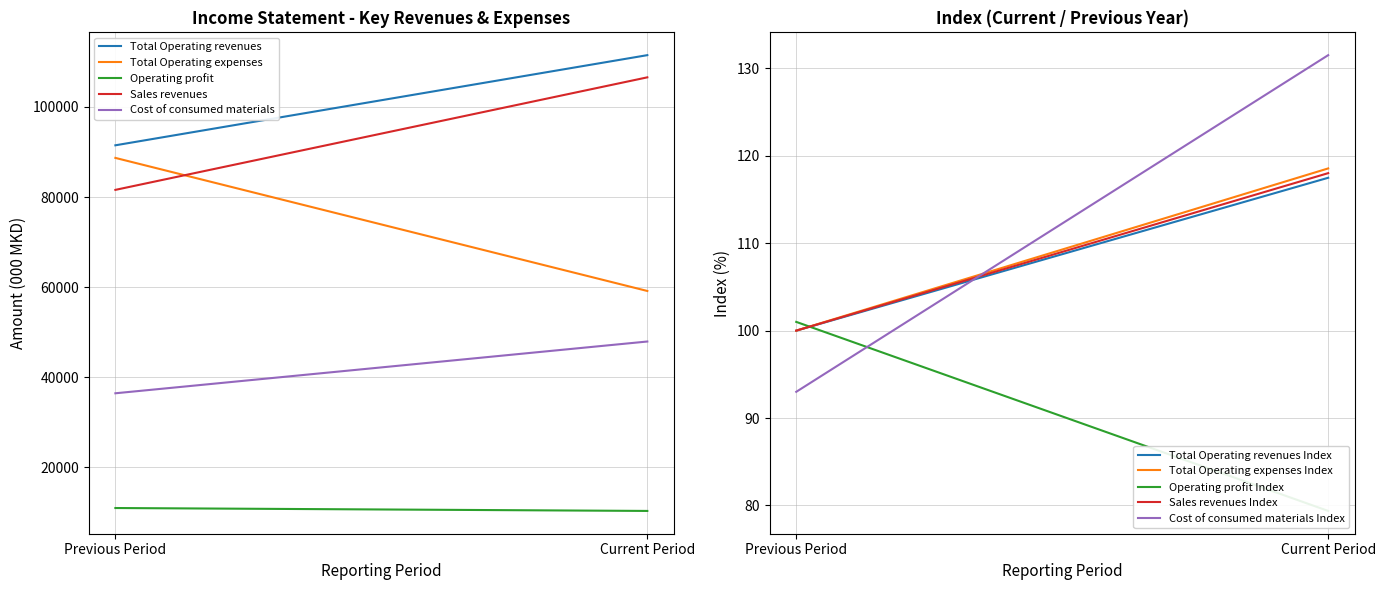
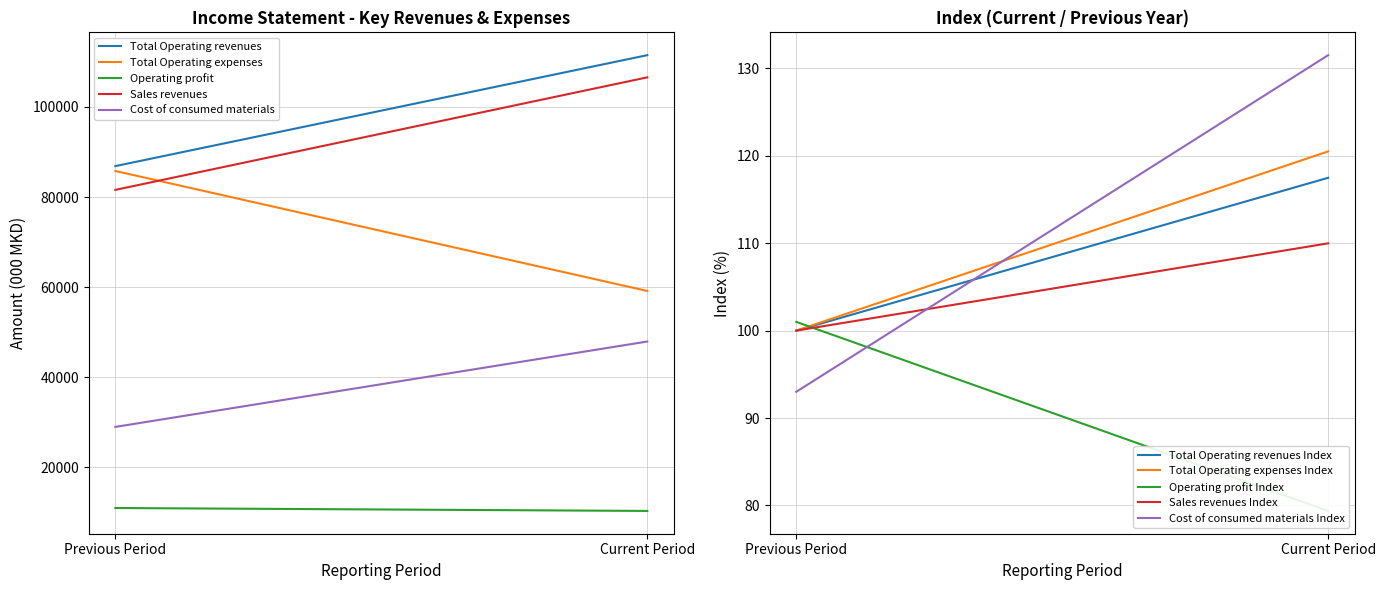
  {
    "Income Statement - Key Revenues & Expenses": {
      "Total Operating revenues": {
-       "Previous Period": 91000,
+       "Previous Period": 87000,
        "Current Period": 112000
      },
      "Total Operating expenses": {
-       "Previous Period": 89000,
+       "Previous Period": 86000,
        "Current Period": 59000
      },
      "Operating profit": {
        "Previous Period": 11000,
        "Current Period": 10000
      },
      "Sales revenues": {
        "Previous Period": 82000,
        "Current Period": 107000
      },
      "Cost of consumed materials": {
-       "Previous Period": 36000,
+       "Previous Period": 29000,
        "Current Period": 48000
      }
    },
    "Index (Current / Previous Year)": {
      "Total Operating revenues Index": {
        "Current Period": 117
      },
      "Total Operating expenses Index": {
-       "Current Period": 119
+       "Current Period": 121
      },
      "Operating profit Index": {
        "Previous Period": 101
      },
      "Sales revenues Index": {
-       "Current Period": 118
+       "Current Period": 110
      },
      "Cost of consumed materials Index": {
        "Previous Period": 93,
        "Current Period": 132
      }
    }
  }
